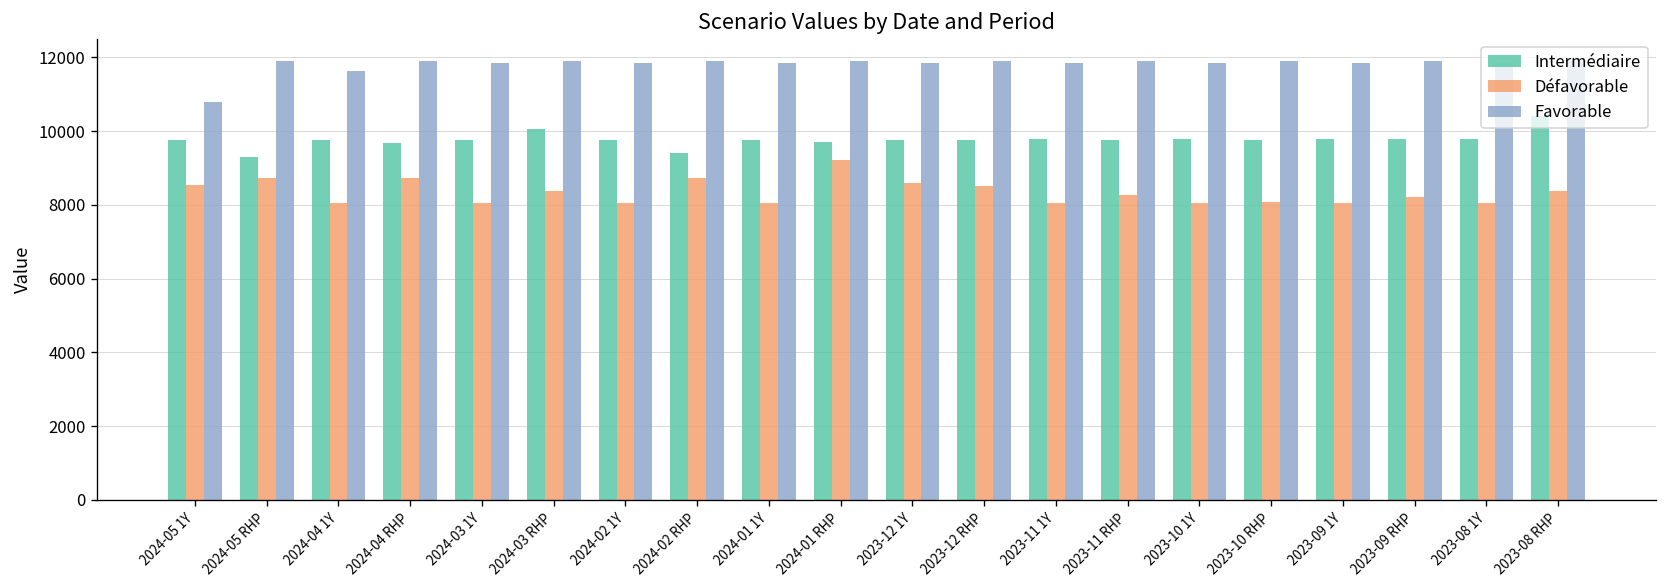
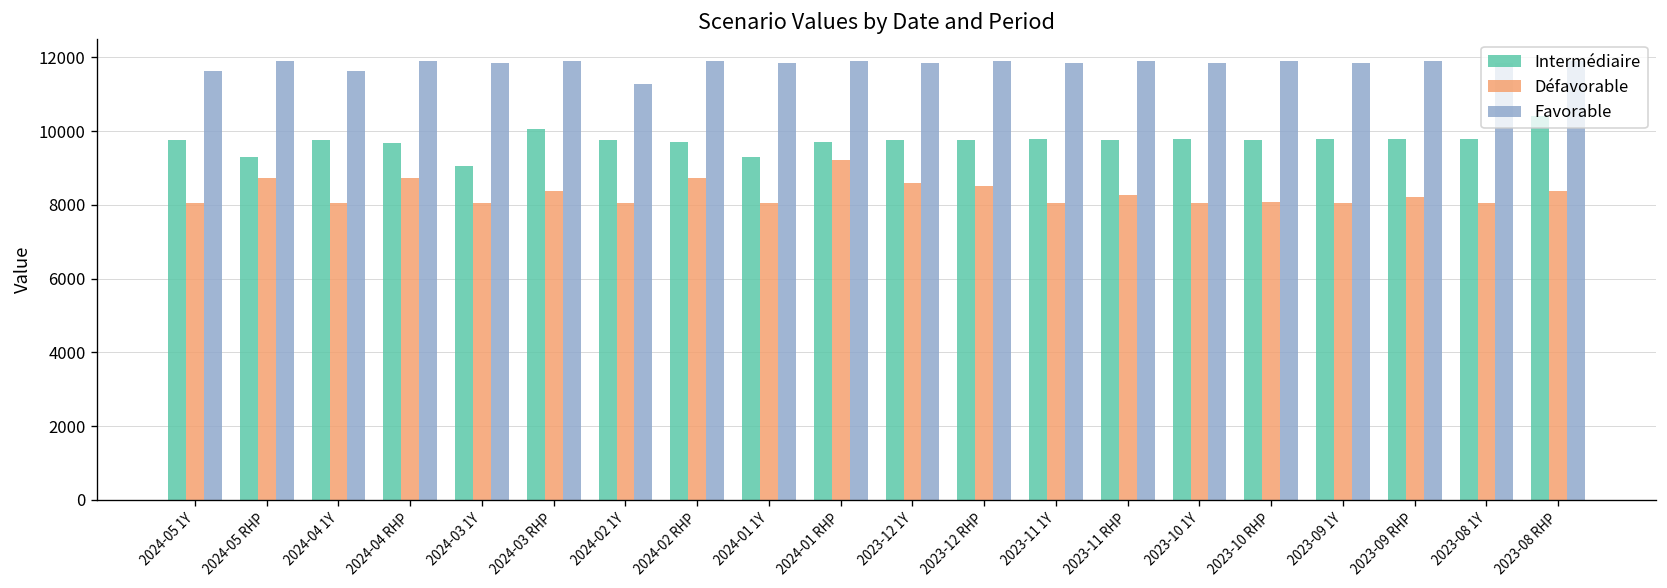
  {
    "Intermédiaire": {
      "2024-05 1Y": 9800,
      "2024-05 RHP": 9300,
      "2024-04 1Y": 9800,
      "2024-04 RHP": 9700,
-     "2024-03 1Y": 9800,
+     "2024-03 1Y": 9100,
      "2024-03 RHP": 10000,
      "2024-02 1Y": 9800,
-     "2024-02 RHP": 9400,
-     "2024-01 1Y": 9800,
+     "2024-02 RHP": 9700,
+     "2024-01 1Y": 9300,
      "2024-01 RHP": 9700,
      "2023-12 1Y": 9800,
      "2023-12 RHP": 9800,
      "2023-11 1Y": 9800,
      "2023-11 RHP": 9800,
      "2023-10 1Y": 9800,
      "2023-10 RHP": 9800,
      "2023-09 1Y": 9800,
      "2023-09 RHP": 9800,
      "2023-08 1Y": 9800
    },
    "Défavorable": {
-     "2024-05 1Y": 8500,
+     "2024-05 1Y": 8000,
      "2024-05 RHP": 8700,
      "2024-04 1Y": 8000,
      "2024-04 RHP": 8700,
      "2024-03 1Y": 8000,
      "2024-03 RHP": 8400,
      "2024-02 1Y": 8000,
      "2024-02 RHP": 8700,
      "2024-01 1Y": 8000,
      "2024-01 RHP": 9200,
      "2023-12 1Y": 8600,
      "2023-12 RHP": 8500,
      "2023-11 1Y": 8000,
      "2023-11 RHP": 8300,
      "2023-10 1Y": 8000,
      "2023-10 RHP": 8100,
      "2023-09 1Y": 8000,
      "2023-09 RHP": 8200,
      "2023-08 1Y": 8000,
      "2023-08 RHP": 8400
    },
    "Favorable": {
-     "2024-05 1Y": 10800,
+     "2024-05 1Y": 11600,
      "2024-05 RHP": 11900,
      "2024-04 1Y": 11600,
      "2024-04 RHP": 11900,
      "2024-03 1Y": 11900,
      "2024-03 RHP": 11900,
-     "2024-02 1Y": 11900,
+     "2024-02 1Y": 11300,
      "2024-02 RHP": 11900,
      "2024-01 1Y": 11900,
      "2024-01 RHP": 11900,
      "2023-12 1Y": 11900,
      "2023-12 RHP": 11900,
      "2023-11 1Y": 11900,
      "2023-11 RHP": 11900,
      "2023-10 1Y": 11900,
      "2023-10 RHP": 11900,
      "2023-09 1Y": 11900,
      "2023-09 RHP": 11900
    }
  }
